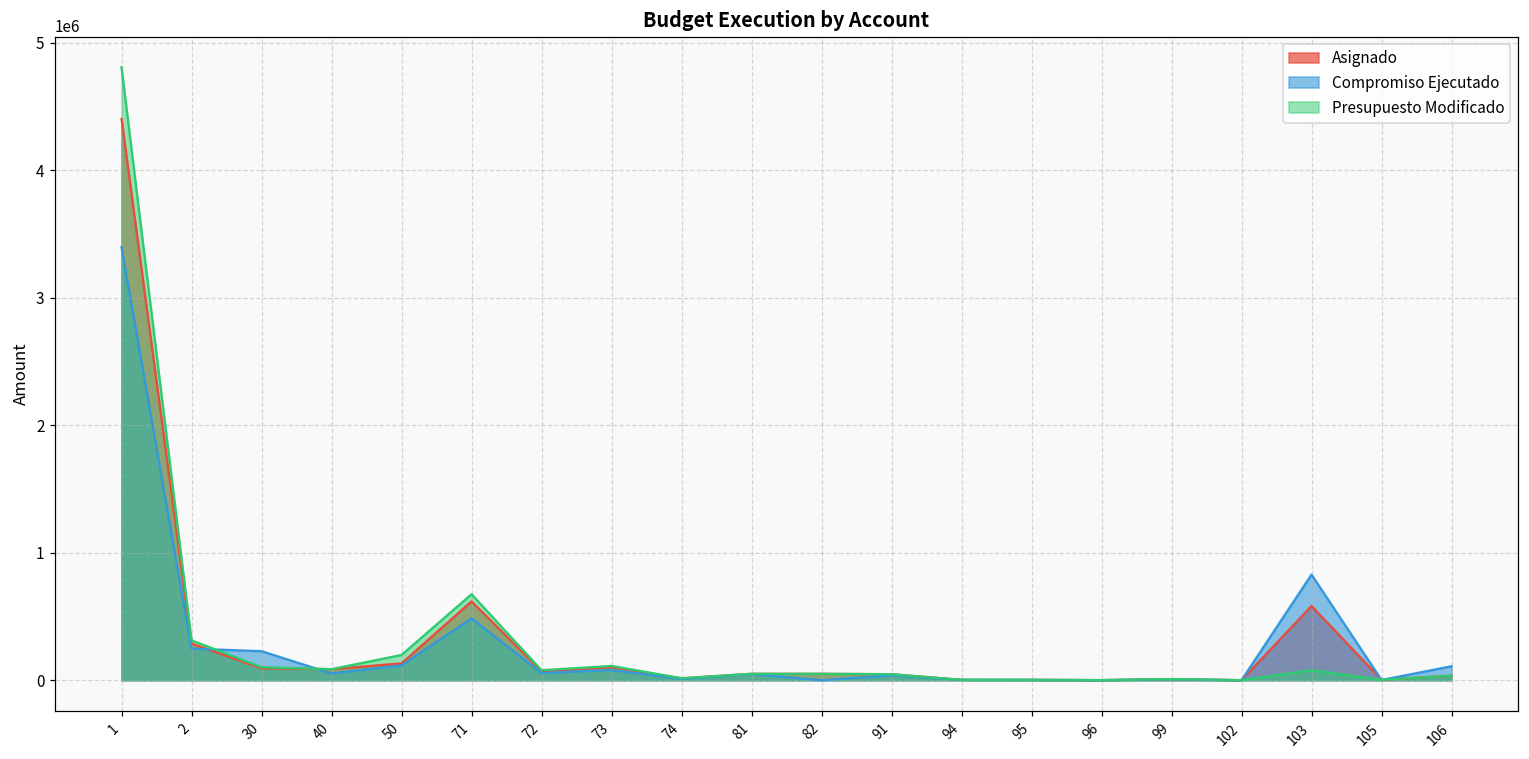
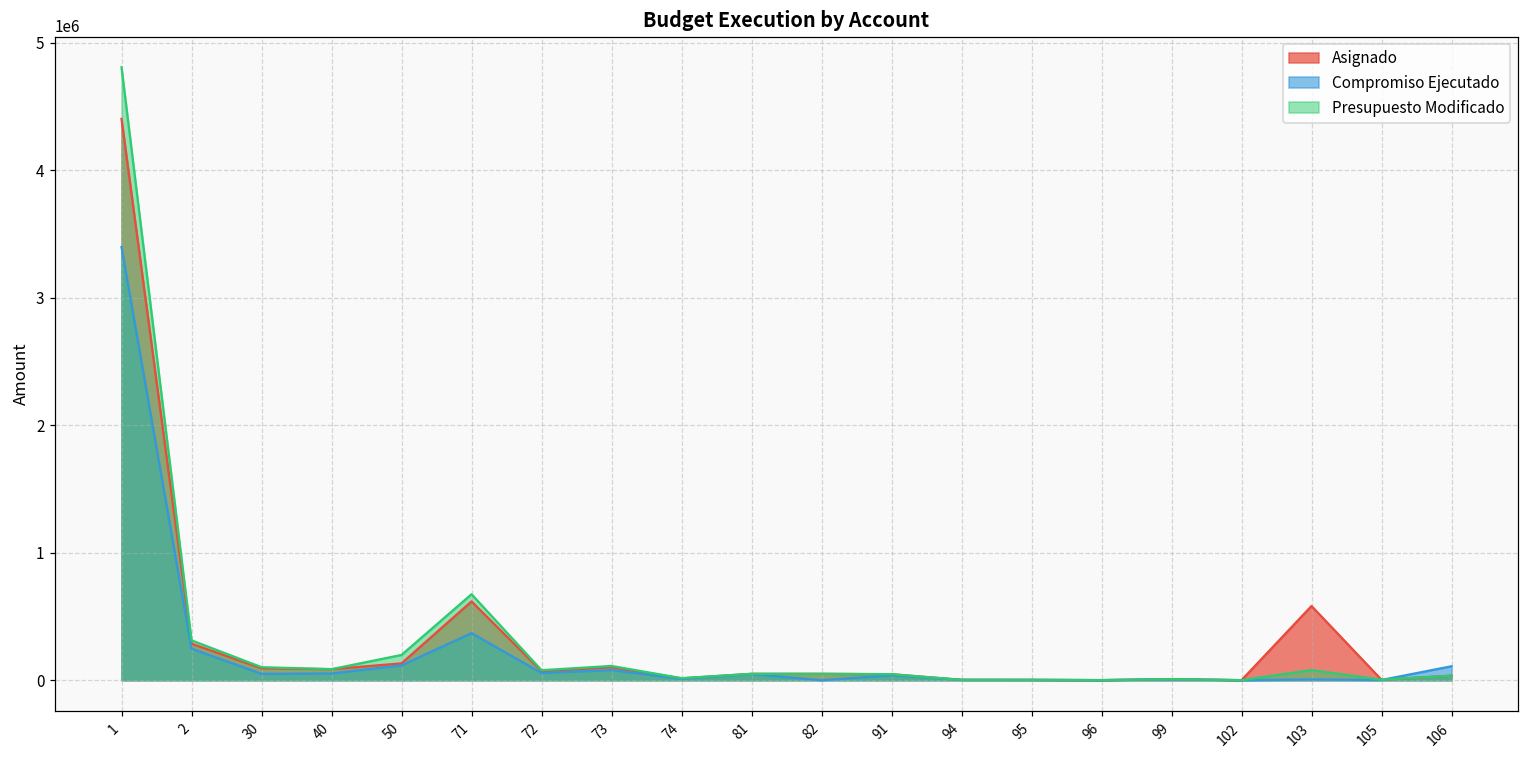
  {
    "Asignado": {
      "1": 4400000,
      "2": 290000,
      "71": 620000,
      "103": 580000
    },
    "Compromiso Ejecutado": {
      "1": 3400000,
      "2": 250000,
-     "30": 230000,
+     "30": 50000,
      "40": 50000,
-     "71": 480000,
+     "71": 370000,
      "73": 80000,
      "82": 0,
-     "103": 830000,
+     "103": 10000,
      "106": 110000
    },
    "Presupuesto Modificado": {
      "1": 4810000,
      "2": 310000,
      "50": 200000,
      "71": 670000,
      "103": 80000
    }
  }
